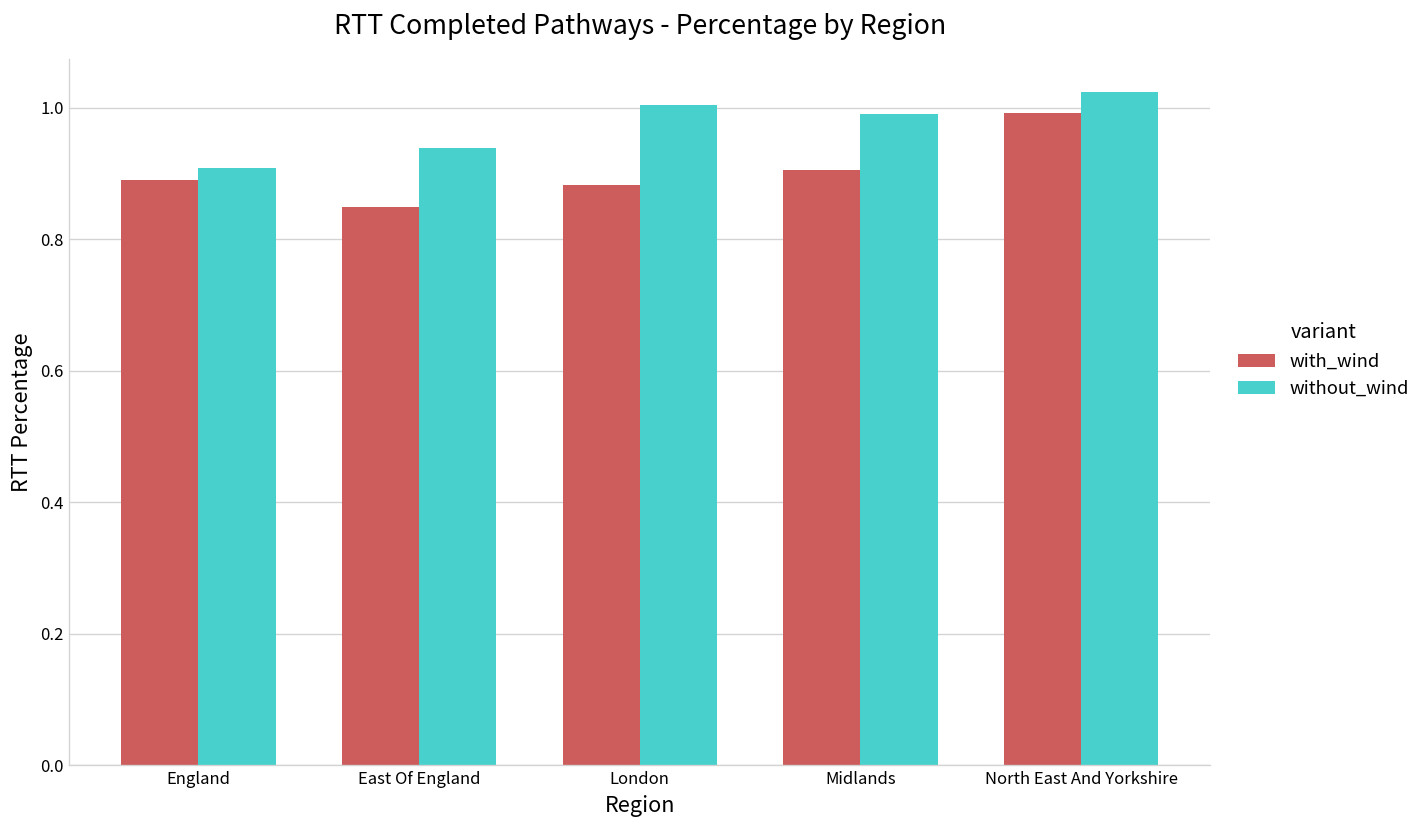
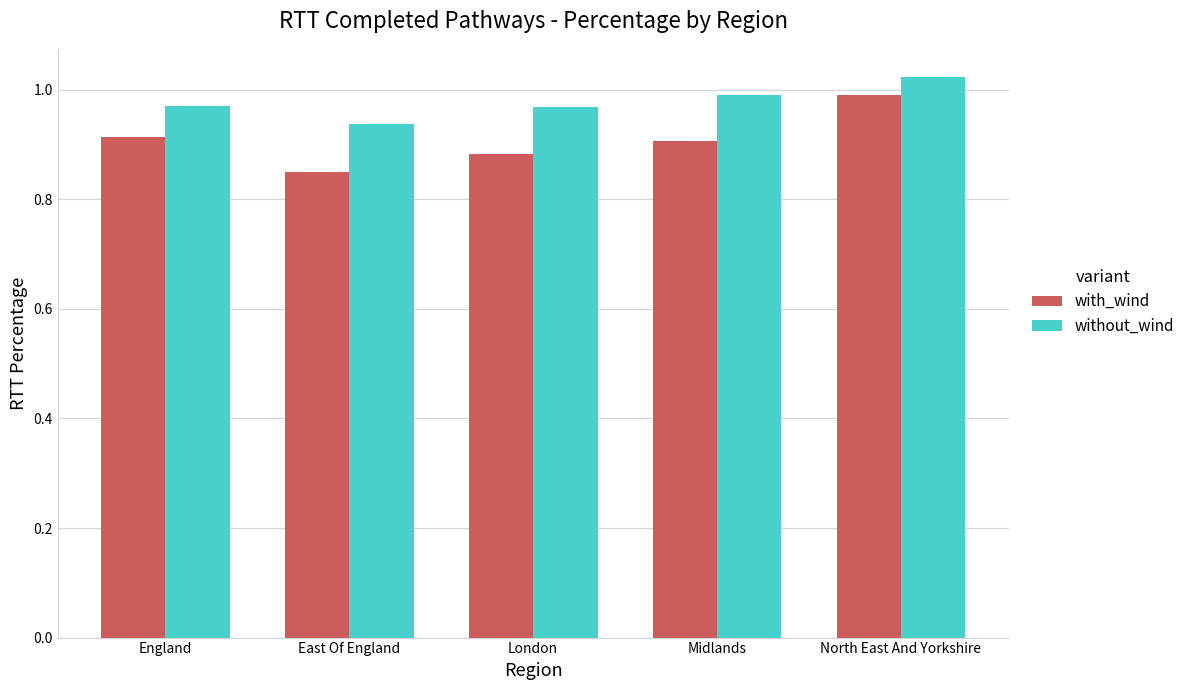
  {
    "with_wind": {
-     "England": 0.89,
+     "England": 0.91,
      "East Of England": 0.85,
      "London": 0.88,
      "Midlands": 0.91,
      "North East And Yorkshire": 0.99
    },
    "without_wind": {
-     "England": 0.91,
+     "England": 0.97,
      "East Of England": 0.94,
-     "London": 1.00,
+     "London": 0.97,
      "Midlands": 0.99,
      "North East And Yorkshire": 1.02
    }
  }
